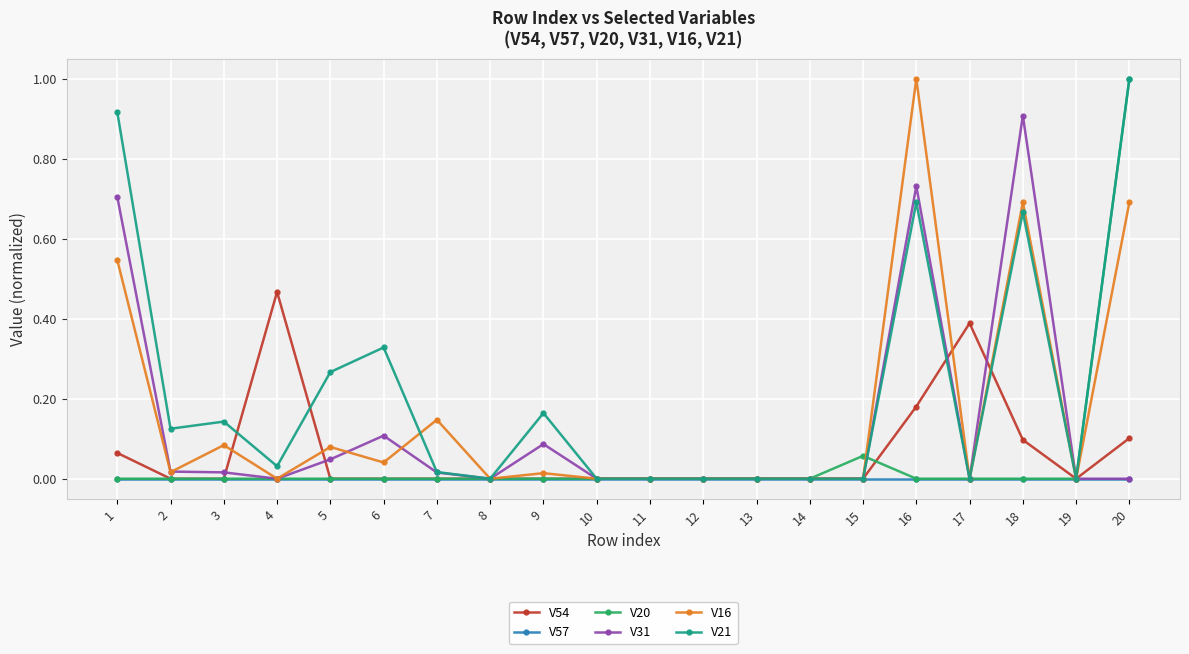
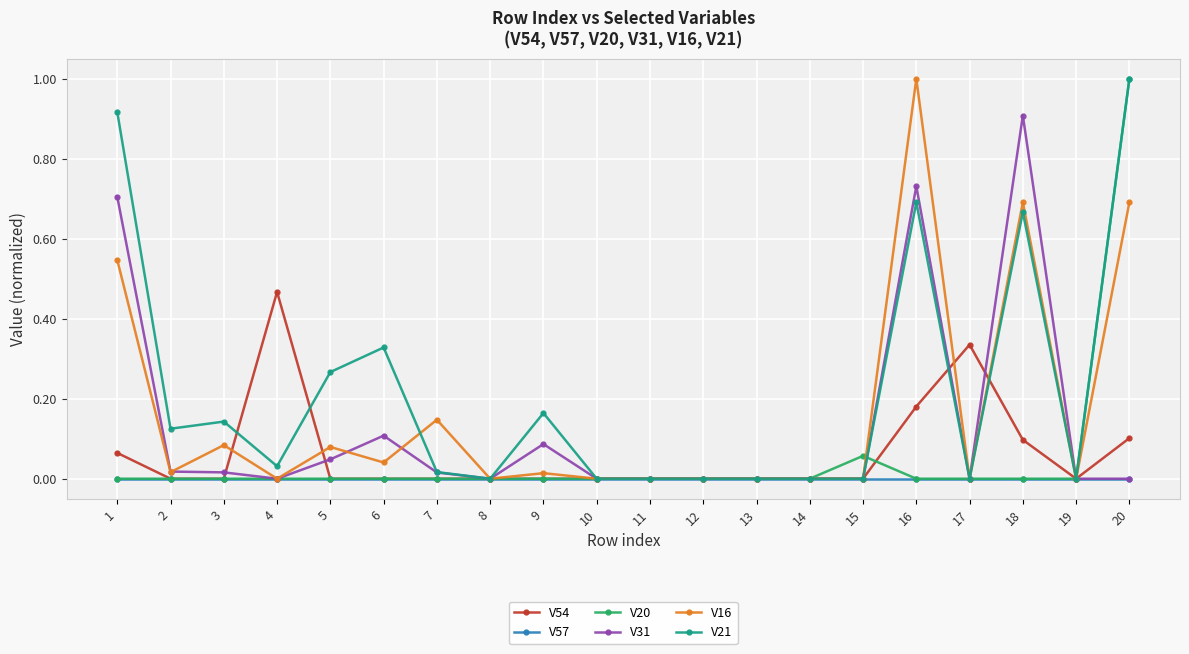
  {
    "V54": {
      "1": 0.06,
      "4": 0.47,
      "16": 0.18,
-     "17": 0.39,
+     "17": 0.34,
      "18": 0.10,
      "20": 0.10
    },
    "V31": {
      "1": 0.70,
      "3": 0.02,
      "5": 0.05,
      "6": 0.11,
      "9": 0.09,
      "16": 0.73,
      "18": 0.91
    },
    "V16": {
      "1": 0.55,
      "3": 0.08,
      "5": 0.08,
      "6": 0.04,
      "7": 0.15,
      "9": 0.01,
      "16": 1.00,
      "18": 0.69,
      "20": 0.69
    }
  }
